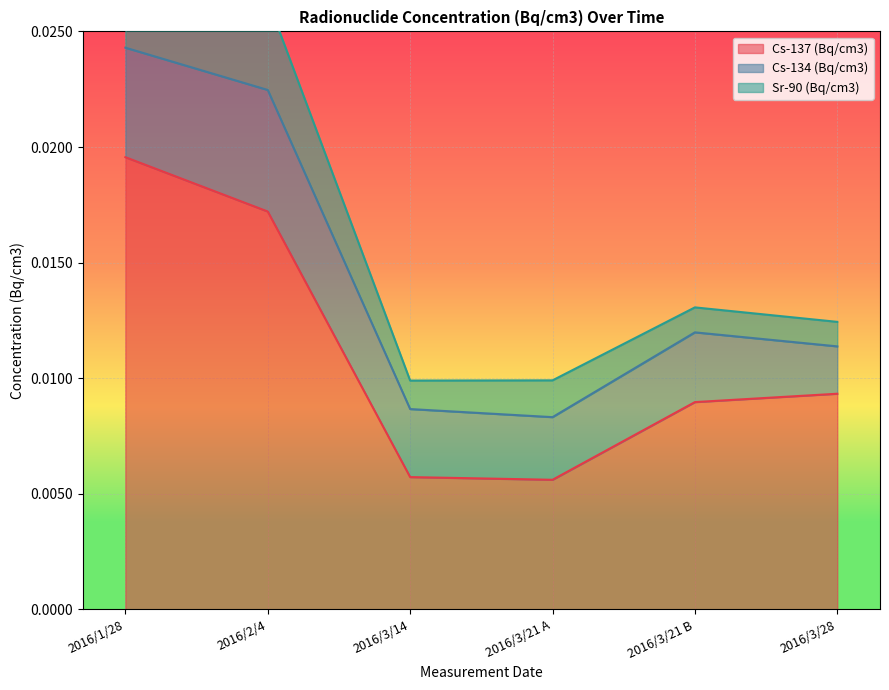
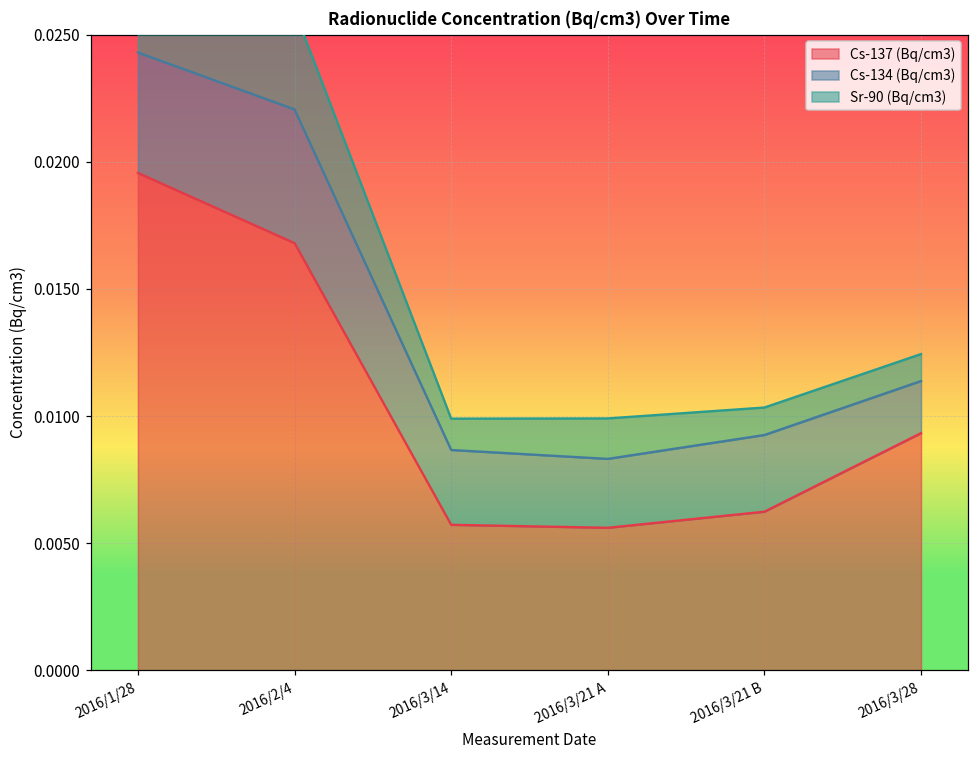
  {
    "Cs-137 (Bq/cm3)": {
      "2016/1/28": 0.0196,
-     "2016/2/4": 0.0172,
+     "2016/2/4": 0.0168,
      "2016/3/14": 0.0057,
      "2016/3/21 A": 0.0056,
-     "2016/3/21 B": 0.0090,
+     "2016/3/21 B": 0.0062,
      "2016/3/28": 0.0093
    }
  }
